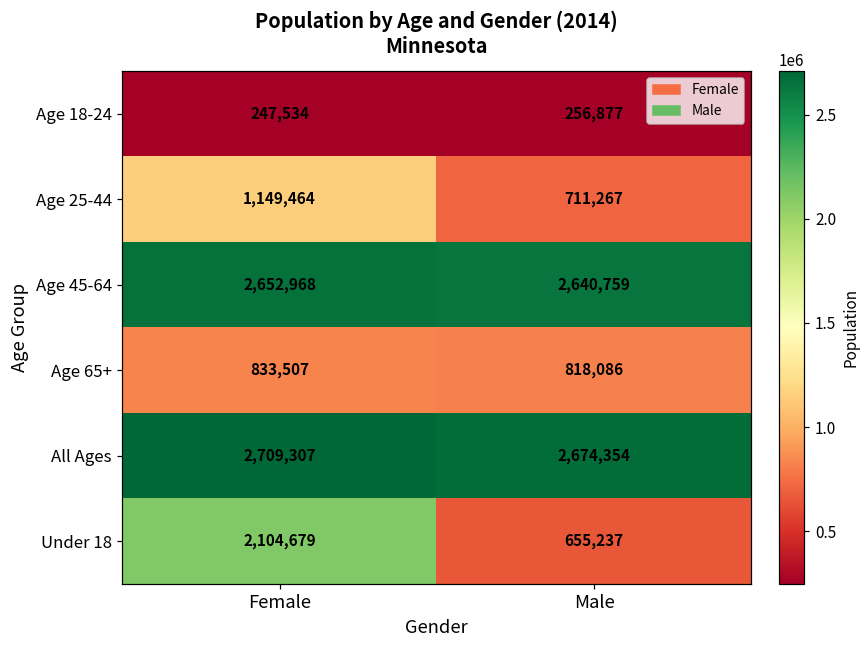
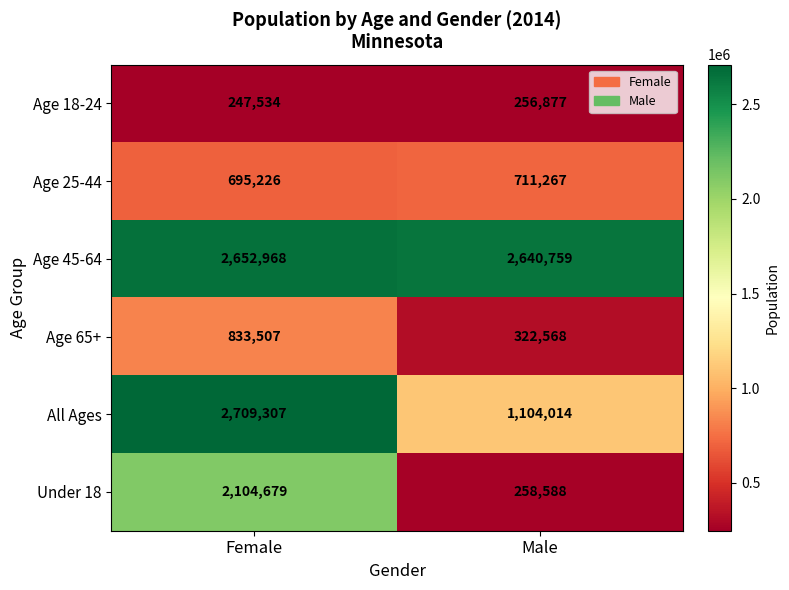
  {
    "Age 18-24": {
      "Female": "247,534",
      "Male": "256,877"
    },
    "Age 25-44": {
-     "Female": "1,149,464",
+     "Female": "695,226",
      "Male": "711,267"
    },
    "Age 45-64": {
      "Female": "2,652,968",
      "Male": "2,640,759"
    },
    "Age 65+": {
      "Female": "833,507",
-     "Male": "818,086"
+     "Male": "322,568"
    },
    "All Ages": {
      "Female": "2,709,307",
-     "Male": "2,674,354"
+     "Male": "1,104,014"
    },
    "Under 18": {
      "Female": "2,104,679",
-     "Male": "655,237"
+     "Male": "258,588"
    }
  }
